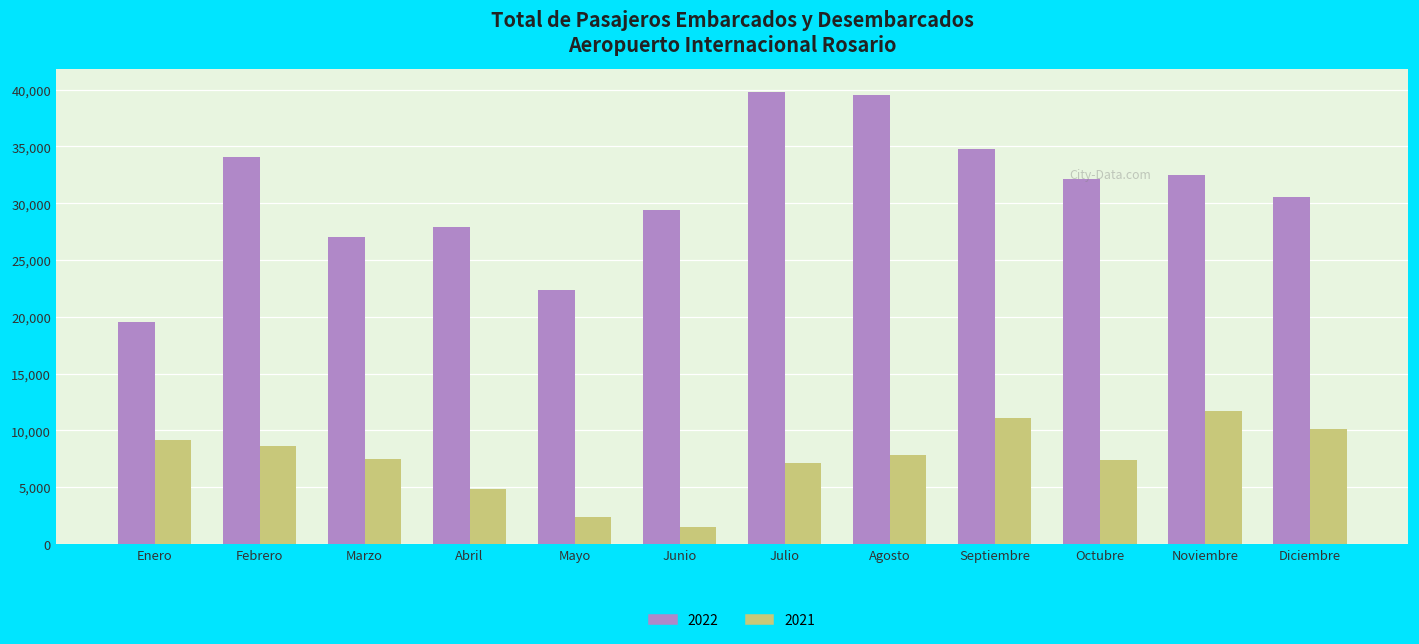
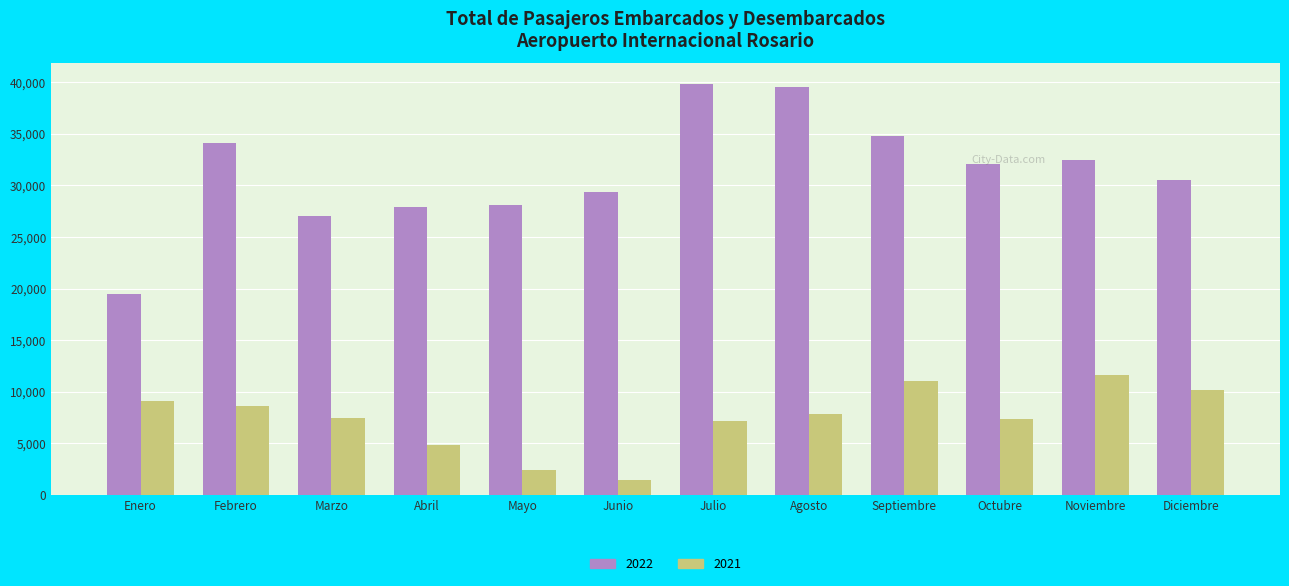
  {
    "2022": {
      "Enero": "19,500",
      "Febrero": "34,100",
      "Marzo": "27,000",
      "Abril": "27,900",
-     "Mayo": "22,300",
+     "Mayo": "28,100",
      "Junio": "29,400",
      "Julio": "39,800",
      "Agosto": "39,600",
      "Septiembre": "34,800",
      "Octubre": "32,100",
      "Noviembre": "32,500",
      "Diciembre": "30,500"
    },
    "2021": {
      "Enero": "9,100",
      "Febrero": "8,700",
      "Marzo": "7,400",
      "Abril": "4,800",
      "Mayo": "2,400",
      "Junio": "1,400",
      "Julio": "7,100",
      "Agosto": "7,900",
      "Septiembre": "11,100",
      "Octubre": "7,400",
      "Noviembre": "11,700",
      "Diciembre": "10,100"
    }
  }
